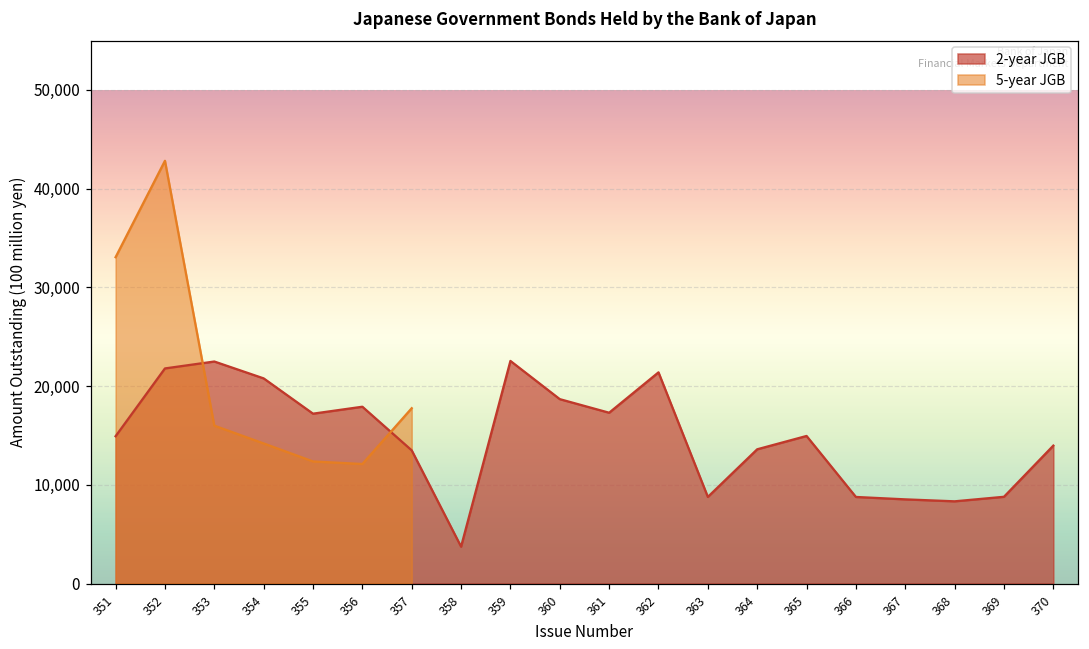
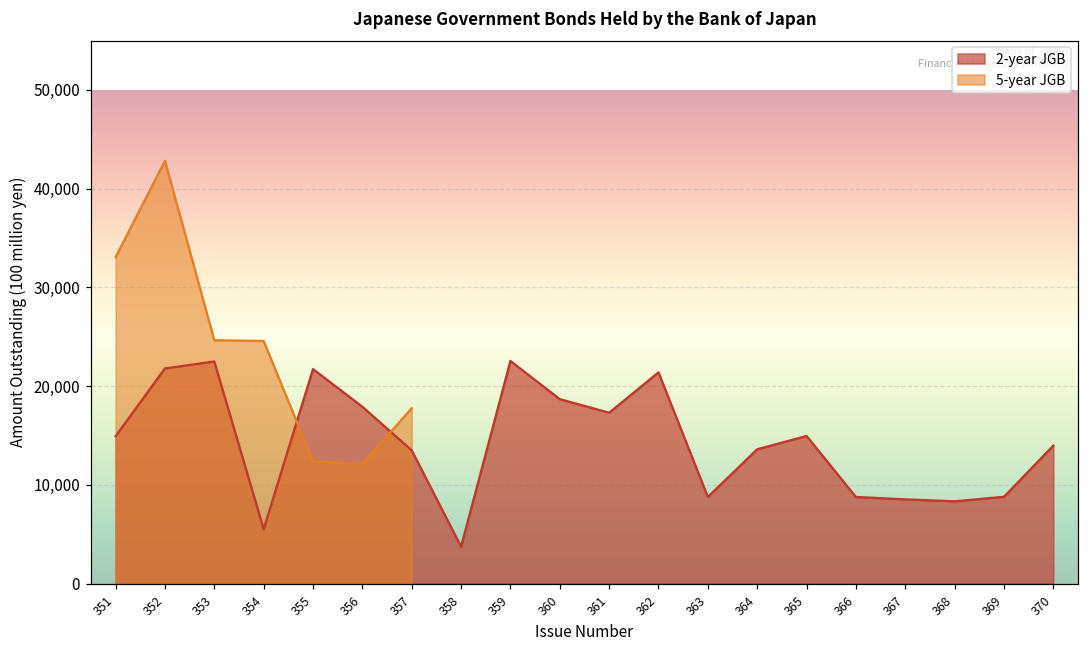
  {
    "2-year JGB": {
      "351": "15,000",
      "352": "22,000",
      "353": "22,000",
-     "354": "21,000",
-     "355": "17,000",
+     "354": "6,000",
+     "355": "22,000",
      "356": "18,000",
      "357": "13,000",
      "358": "4,000",
      "359": "23,000",
      "360": "19,000",
      "361": "17,000",
      "362": "21,000",
      "363": "9,000",
      "364": "14,000",
      "365": "15,000",
      "366": "9,000",
      "367": "9,000",
      "368": "8,000",
      "369": "9,000",
      "370": "14,000"
    },
    "5-year JGB": {
      "351": "33,000",
      "352": "43,000",
-     "353": "16,000",
-     "354": "14,000",
+     "353": "25,000",
+     "354": "25,000",
      "355": "12,000",
      "356": "12,000",
      "357": "18,000"
    }
  }
